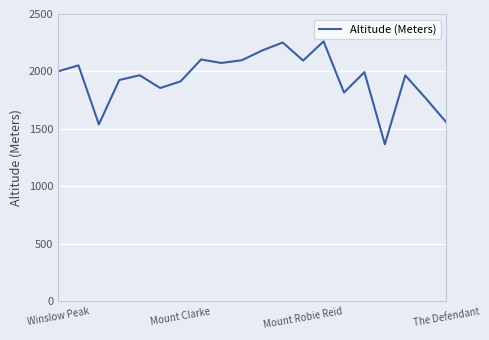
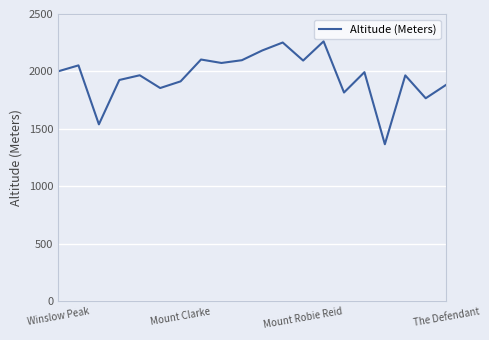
  {
    "Winslow Peak": 2000,
    "Mount Clarke": 1910,
    "Mount Robie Reid": 2100,
-   "The Defendant": 1560
+   "The Defendant": 1880
  }
